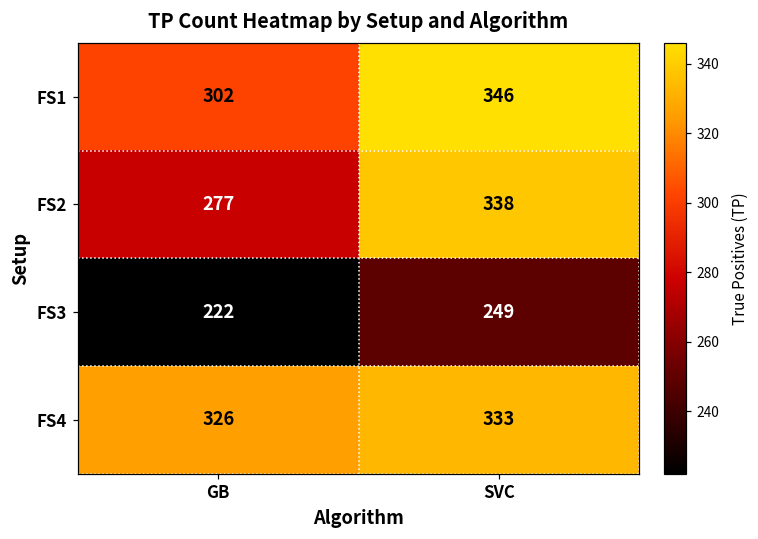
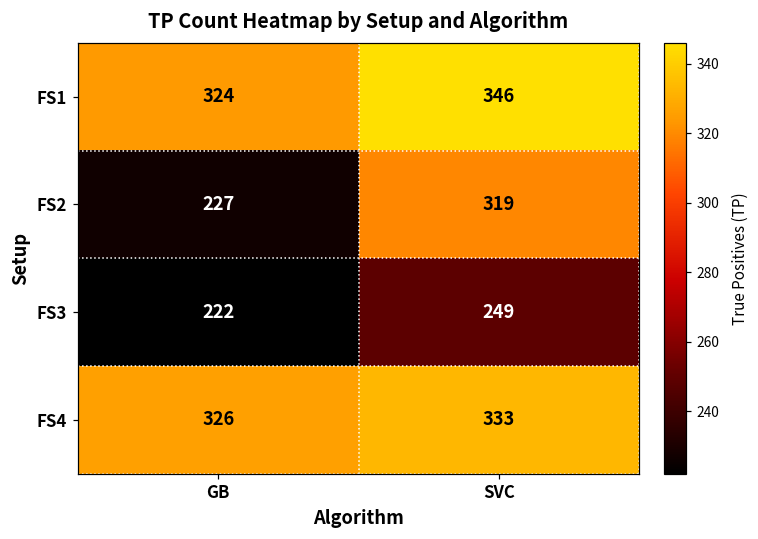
  {
    "FS1": {
-     "GB": 302,
+     "GB": 324,
      "SVC": 346
    },
    "FS2": {
-     "GB": 277,
-     "SVC": 338
+     "GB": 227,
+     "SVC": 319
    },
    "FS3": {
      "GB": 222,
      "SVC": 249
    },
    "FS4": {
      "GB": 326,
      "SVC": 333
    }
  }
